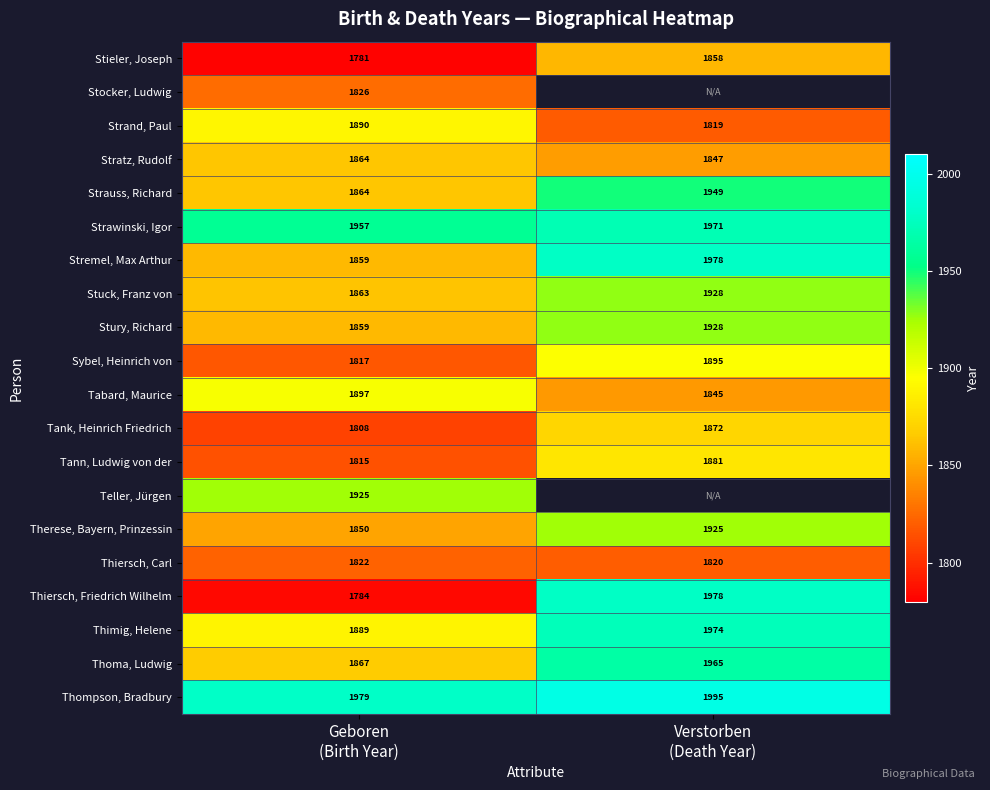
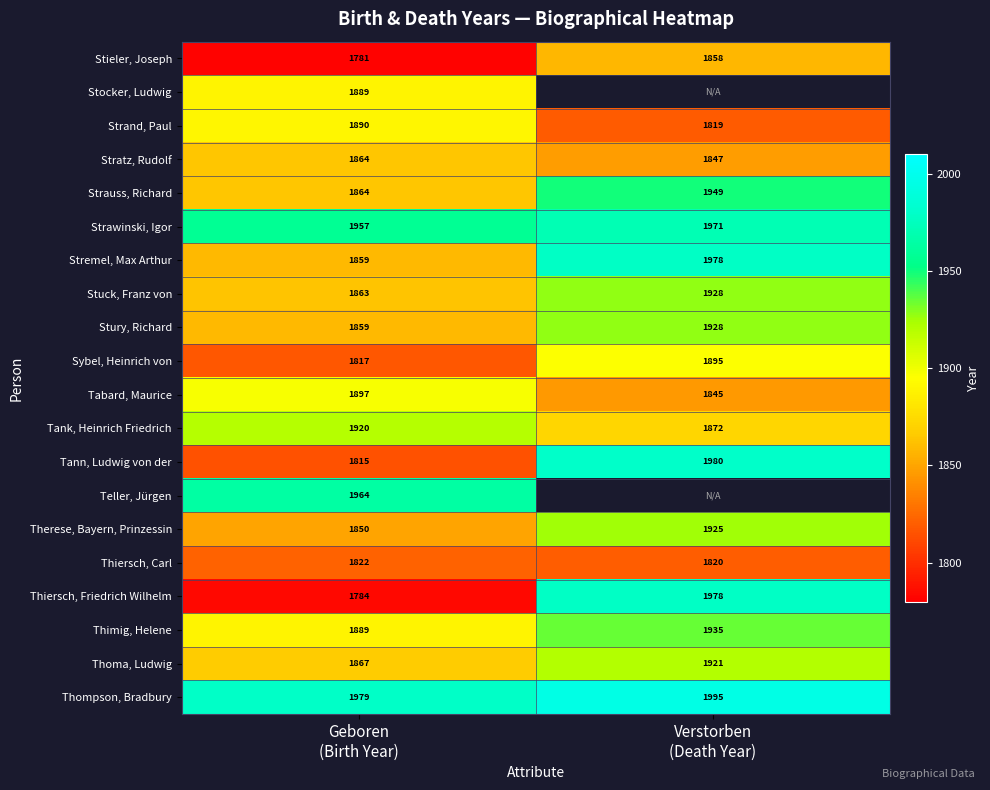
  {
    "Stieler, Joseph": {
      "Geboren (Birth Year)": 1781,
      "Verstorben (Death Year)": 1858
    },
    "Stocker, Ludwig": {
-     "Geboren (Birth Year)": 1826
+     "Geboren (Birth Year)": 1889
    },
    "Strand, Paul": {
      "Geboren (Birth Year)": 1890,
      "Verstorben (Death Year)": 1819
    },
    "Stratz, Rudolf": {
      "Geboren (Birth Year)": 1864,
      "Verstorben (Death Year)": 1847
    },
    "Strauss, Richard": {
      "Geboren (Birth Year)": 1864,
      "Verstorben (Death Year)": 1949
    },
    "Strawinski, Igor": {
      "Geboren (Birth Year)": 1957,
      "Verstorben (Death Year)": 1971
    },
    "Stremel, Max Arthur": {
      "Geboren (Birth Year)": 1859,
      "Verstorben (Death Year)": 1978
    },
    "Stuck, Franz von": {
      "Geboren (Birth Year)": 1863,
      "Verstorben (Death Year)": 1928
    },
    "Stury, Richard": {
      "Geboren (Birth Year)": 1859,
      "Verstorben (Death Year)": 1928
    },
    "Sybel, Heinrich von": {
      "Geboren (Birth Year)": 1817,
      "Verstorben (Death Year)": 1895
    },
    "Tabard, Maurice": {
      "Geboren (Birth Year)": 1897,
      "Verstorben (Death Year)": 1845
    },
    "Tank, Heinrich Friedrich": {
-     "Geboren (Birth Year)": 1808,
+     "Geboren (Birth Year)": 1920,
      "Verstorben (Death Year)": 1872
    },
    "Tann, Ludwig von der": {
      "Geboren (Birth Year)": 1815,
-     "Verstorben (Death Year)": 1881
+     "Verstorben (Death Year)": 1980
    },
    "Teller, Jürgen": {
-     "Geboren (Birth Year)": 1925
+     "Geboren (Birth Year)": 1964
    },
    "Therese, Bayern, Prinzessin": {
      "Geboren (Birth Year)": 1850,
      "Verstorben (Death Year)": 1925
    },
    "Thiersch, Carl": {
      "Geboren (Birth Year)": 1822,
      "Verstorben (Death Year)": 1820
    },
    "Thiersch, Friedrich Wilhelm": {
      "Geboren (Birth Year)": 1784,
      "Verstorben (Death Year)": 1978
    },
    "Thimig, Helene": {
      "Geboren (Birth Year)": 1889,
-     "Verstorben (Death Year)": 1974
+     "Verstorben (Death Year)": 1935
    },
    "Thoma, Ludwig": {
      "Geboren (Birth Year)": 1867,
-     "Verstorben (Death Year)": 1965
+     "Verstorben (Death Year)": 1921
    },
    "Thompson, Bradbury": {
      "Geboren (Birth Year)": 1979,
      "Verstorben (Death Year)": 1995
    }
  }
